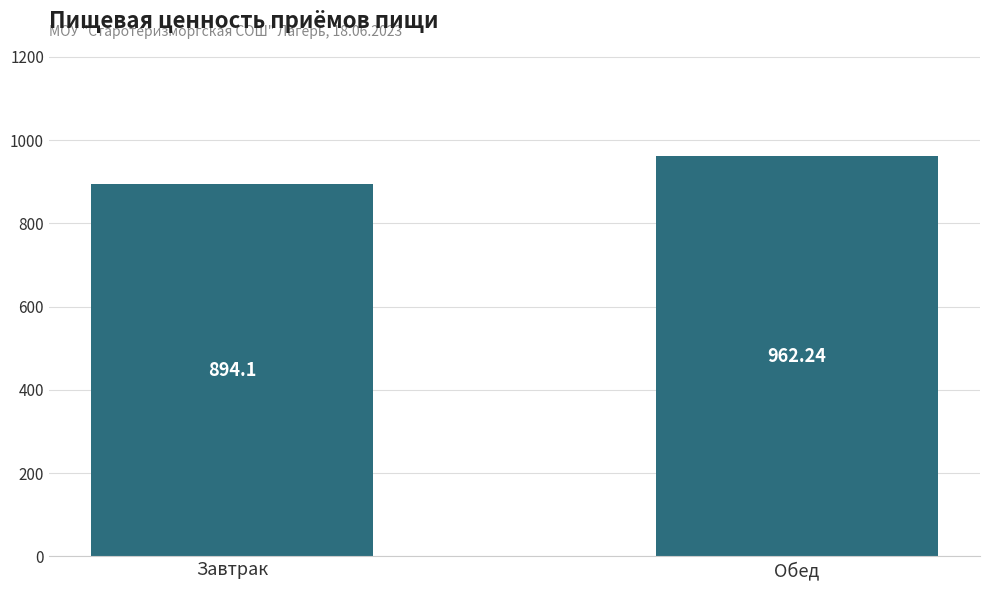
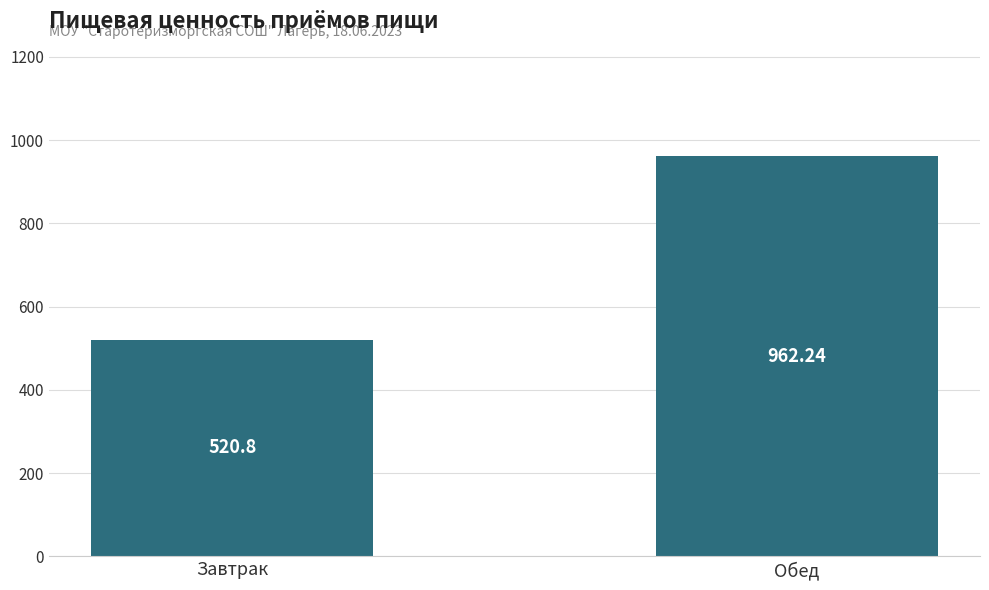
  {
-   "Завтрак": 894.1,
+   "Завтрак": 520.8,
    "Обед": 962.24
  }
